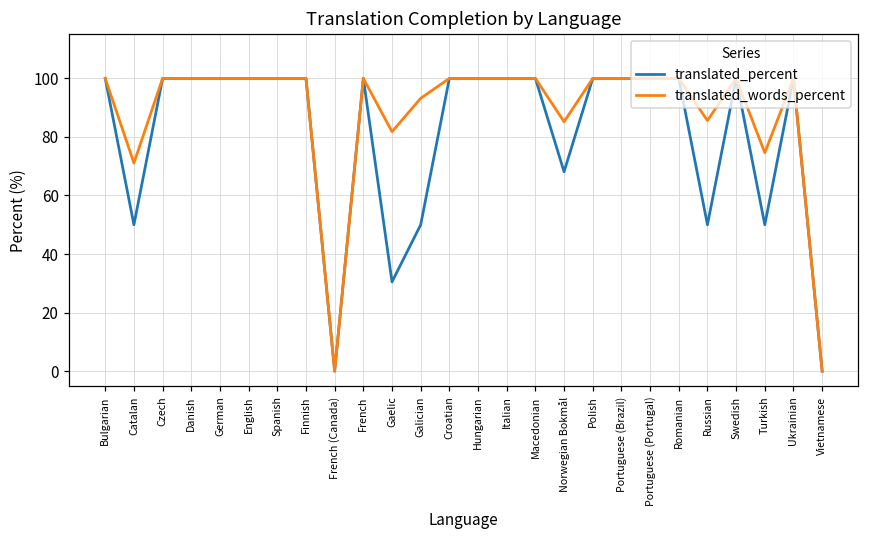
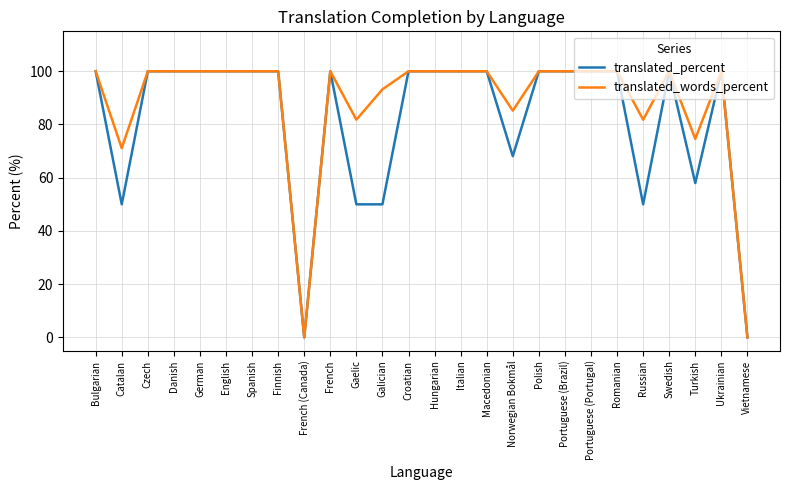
  {
    "translated_percent": {
      "Catalan": 50,
-     "Gaelic": 31,
+     "Gaelic": 50,
      "Galician": 50,
      "Norwegian Bokmål": 68,
      "Russian": 50,
-     "Turkish": 50
+     "Turkish": 58
    },
    "translated_words_percent": {
      "Catalan": 71,
      "Gaelic": 82,
      "Galician": 93,
      "Norwegian Bokmål": 85,
-     "Russian": 86,
+     "Russian": 82,
      "Turkish": 75
    }
  }
